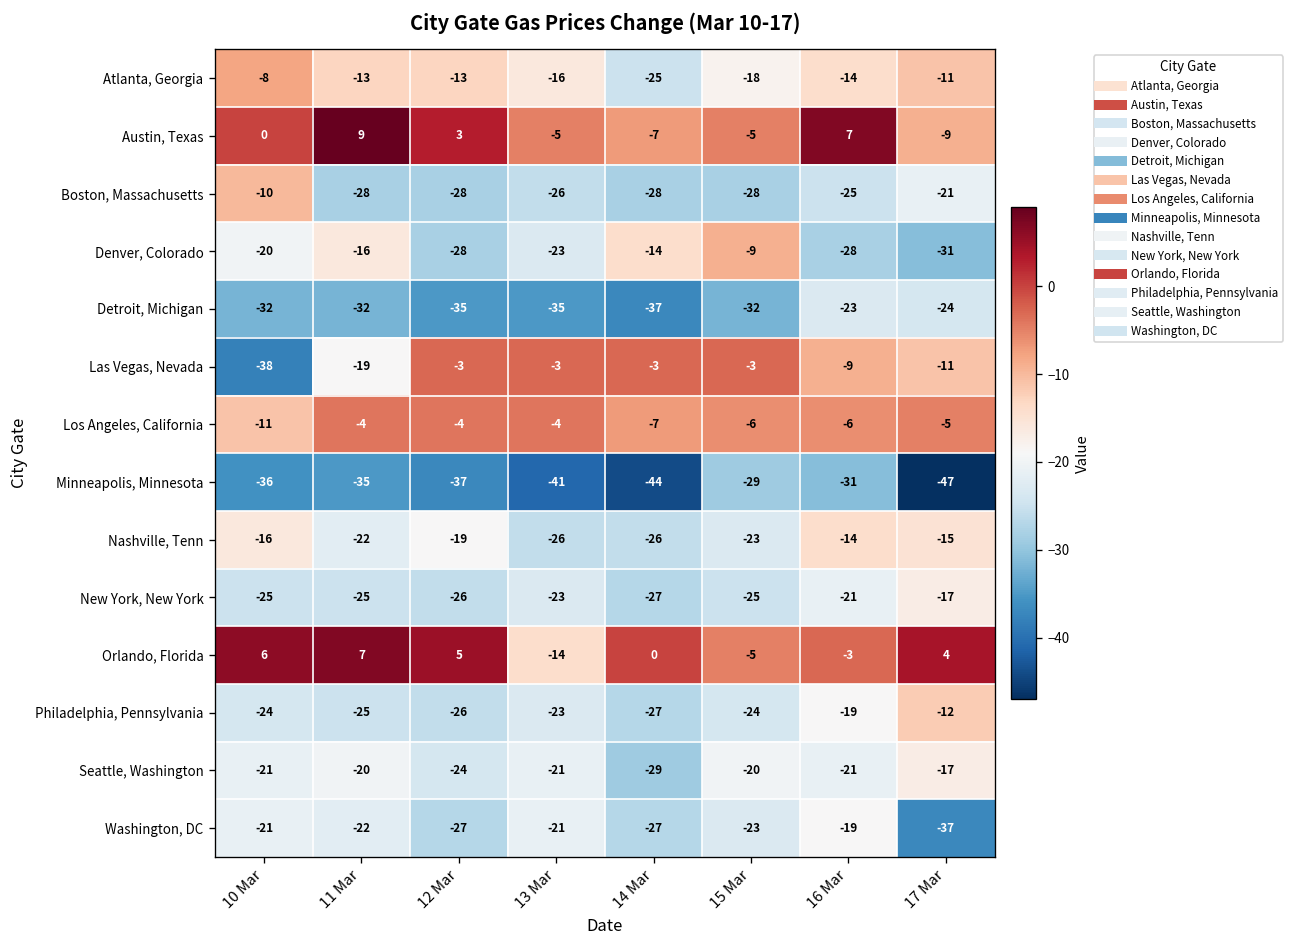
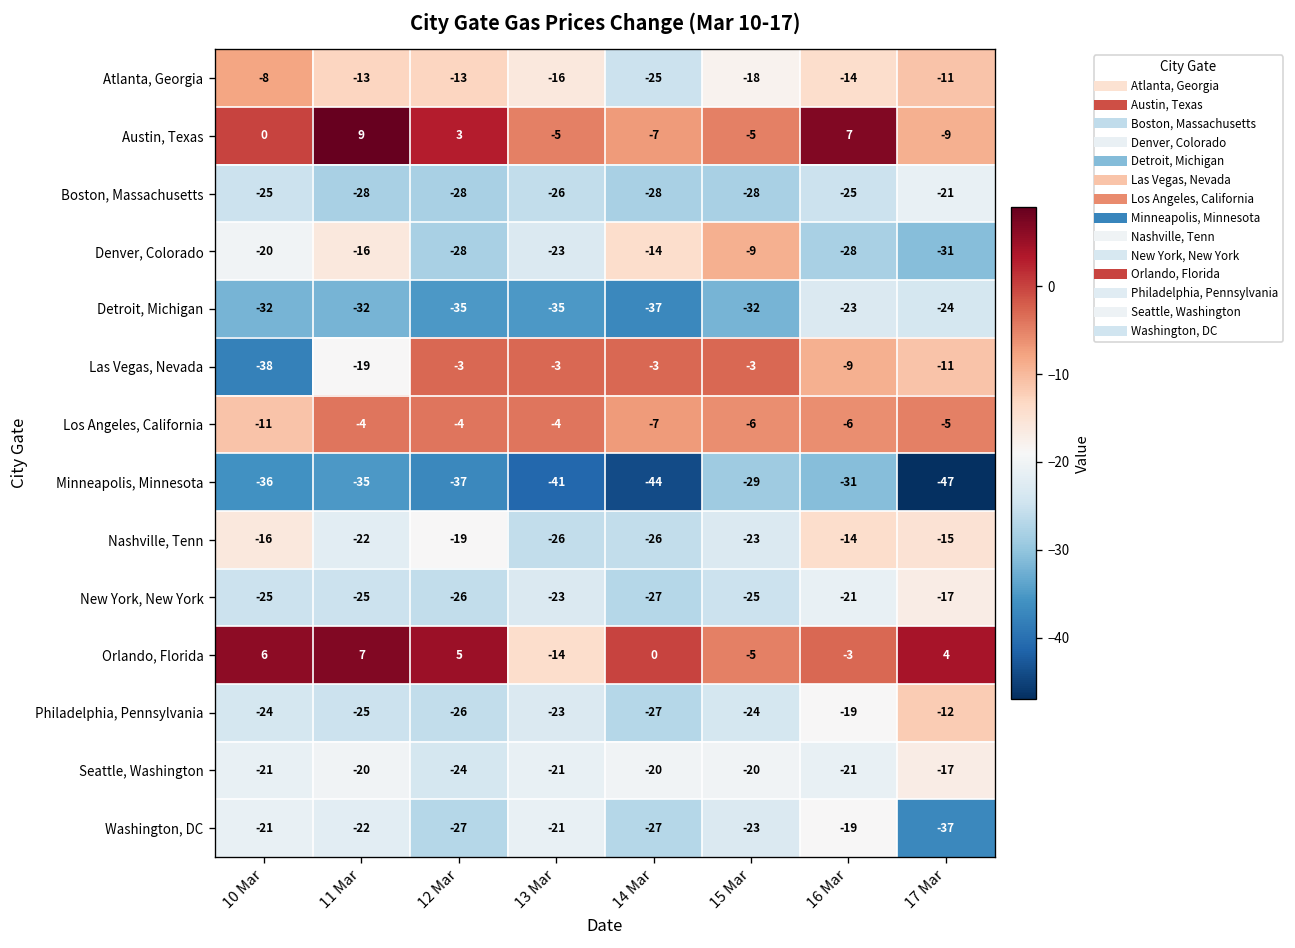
  {
    "Atlanta, Georgia": {
      "10 Mar": -8,
      "11 Mar": -13,
      "12 Mar": -13,
      "13 Mar": -16,
      "14 Mar": -25,
      "15 Mar": -18,
      "16 Mar": -14,
      "17 Mar": -11
    },
    "Austin, Texas": {
      "10 Mar": 0,
      "11 Mar": 9,
      "12 Mar": 3,
      "13 Mar": -5,
      "14 Mar": -7,
      "15 Mar": -5,
      "16 Mar": 7,
      "17 Mar": -9
    },
    "Boston, Massachusetts": {
-     "10 Mar": -10,
+     "10 Mar": -25,
      "11 Mar": -28,
      "12 Mar": -28,
      "13 Mar": -26,
      "14 Mar": -28,
      "15 Mar": -28,
      "16 Mar": -25,
      "17 Mar": -21
    },
    "Denver, Colorado": {
      "10 Mar": -20,
      "11 Mar": -16,
      "12 Mar": -28,
      "13 Mar": -23,
      "14 Mar": -14,
      "15 Mar": -9,
      "16 Mar": -28,
      "17 Mar": -31
    },
    "Detroit, Michigan": {
      "10 Mar": -32,
      "11 Mar": -32,
      "12 Mar": -35,
      "13 Mar": -35,
      "14 Mar": -37,
      "15 Mar": -32,
      "16 Mar": -23,
      "17 Mar": -24
    },
    "Las Vegas, Nevada": {
      "10 Mar": -38,
      "11 Mar": -19,
      "12 Mar": -3,
      "13 Mar": -3,
      "14 Mar": -3,
      "15 Mar": -3,
      "16 Mar": -9,
      "17 Mar": -11
    },
    "Los Angeles, California": {
      "10 Mar": -11,
      "11 Mar": -4,
      "12 Mar": -4,
      "13 Mar": -4,
      "14 Mar": -7,
      "15 Mar": -6,
      "16 Mar": -6,
      "17 Mar": -5
    },
    "Minneapolis, Minnesota": {
      "10 Mar": -36,
      "11 Mar": -35,
      "12 Mar": -37,
      "13 Mar": -41,
      "14 Mar": -44,
      "15 Mar": -29,
      "16 Mar": -31,
      "17 Mar": -47
    },
    "Nashville, Tenn": {
      "10 Mar": -16,
      "11 Mar": -22,
      "12 Mar": -19,
      "13 Mar": -26,
      "14 Mar": -26,
      "15 Mar": -23,
      "16 Mar": -14,
      "17 Mar": -15
    },
    "New York, New York": {
      "10 Mar": -25,
      "11 Mar": -25,
      "12 Mar": -26,
      "13 Mar": -23,
      "14 Mar": -27,
      "15 Mar": -25,
      "16 Mar": -21,
      "17 Mar": -17
    },
    "Orlando, Florida": {
      "10 Mar": 6,
      "11 Mar": 7,
      "12 Mar": 5,
      "13 Mar": -14,
      "14 Mar": 0,
      "15 Mar": -5,
      "16 Mar": -3,
      "17 Mar": 4
    },
    "Philadelphia, Pennsylvania": {
      "10 Mar": -24,
      "11 Mar": -25,
      "12 Mar": -26,
      "13 Mar": -23,
      "14 Mar": -27,
      "15 Mar": -24,
      "16 Mar": -19,
      "17 Mar": -12
    },
    "Seattle, Washington": {
      "10 Mar": -21,
      "11 Mar": -20,
      "12 Mar": -24,
      "13 Mar": -21,
-     "14 Mar": -29,
+     "14 Mar": -20,
      "15 Mar": -20,
      "16 Mar": -21,
      "17 Mar": -17
    },
    "Washington, DC": {
      "10 Mar": -21,
      "11 Mar": -22,
      "12 Mar": -27,
      "13 Mar": -21,
      "14 Mar": -27,
      "15 Mar": -23,
      "16 Mar": -19,
      "17 Mar": -37
    }
  }
